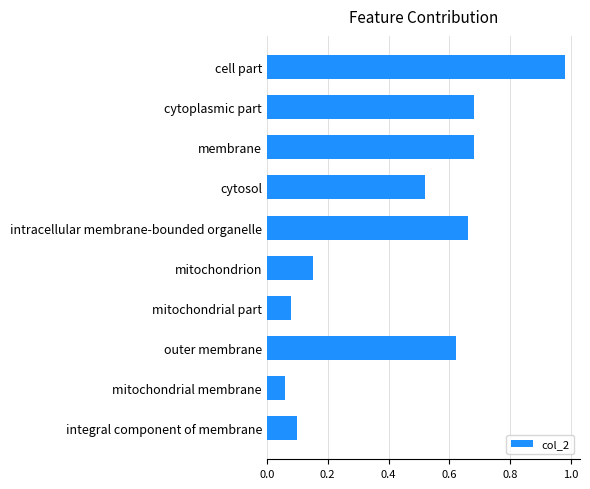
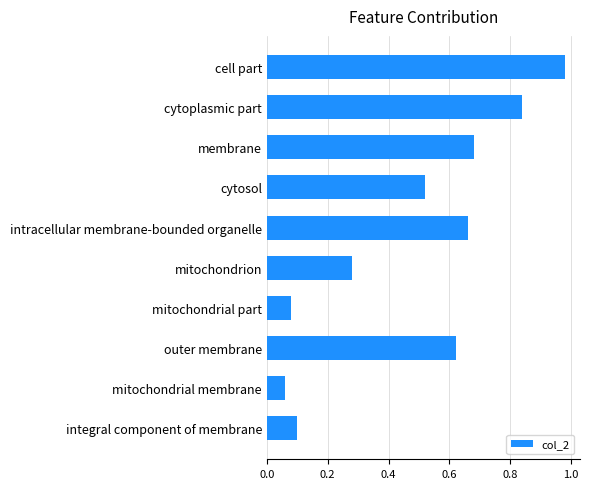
  {
    "cell part": 0.98,
-   "cytoplasmic part": 0.68,
+   "cytoplasmic part": 0.84,
    "membrane": 0.68,
    "cytosol": 0.52,
    "intracellular membrane-bounded organelle": 0.66,
-   "mitochondrion": 0.15,
+   "mitochondrion": 0.28,
    "mitochondrial part": 0.08,
    "outer membrane": 0.62,
    "mitochondrial membrane": 0.06,
    "integral component of membrane": 0.10
  }
